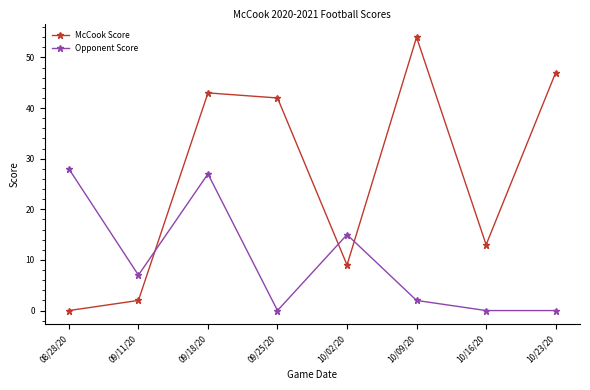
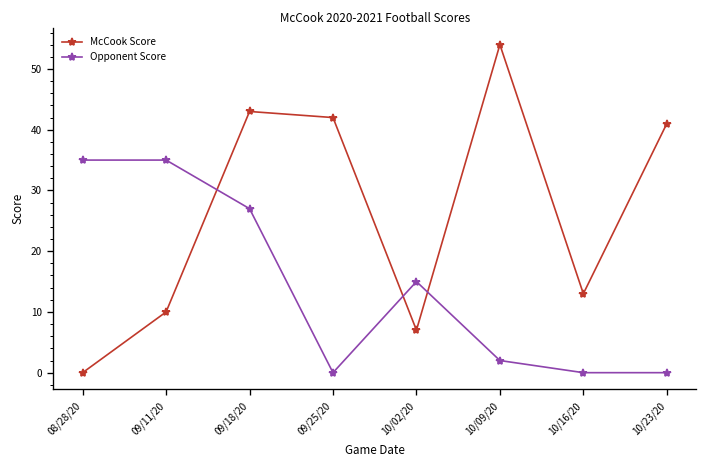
  {
    "McCook Score": {
      "08/28/20": 0,
-     "09/11/20": 2,
+     "09/11/20": 10,
      "09/18/20": 43,
      "09/25/20": 42,
-     "10/02/20": 9,
+     "10/02/20": 7,
      "10/09/20": 54,
      "10/16/20": 13,
-     "10/23/20": 47
+     "10/23/20": 41
    },
    "Opponent Score": {
-     "08/28/20": 28,
-     "09/11/20": 7,
+     "08/28/20": 35,
+     "09/11/20": 35,
      "09/18/20": 27,
      "09/25/20": 0,
      "10/02/20": 15,
      "10/09/20": 2,
      "10/16/20": 0,
      "10/23/20": 0
    }
  }
